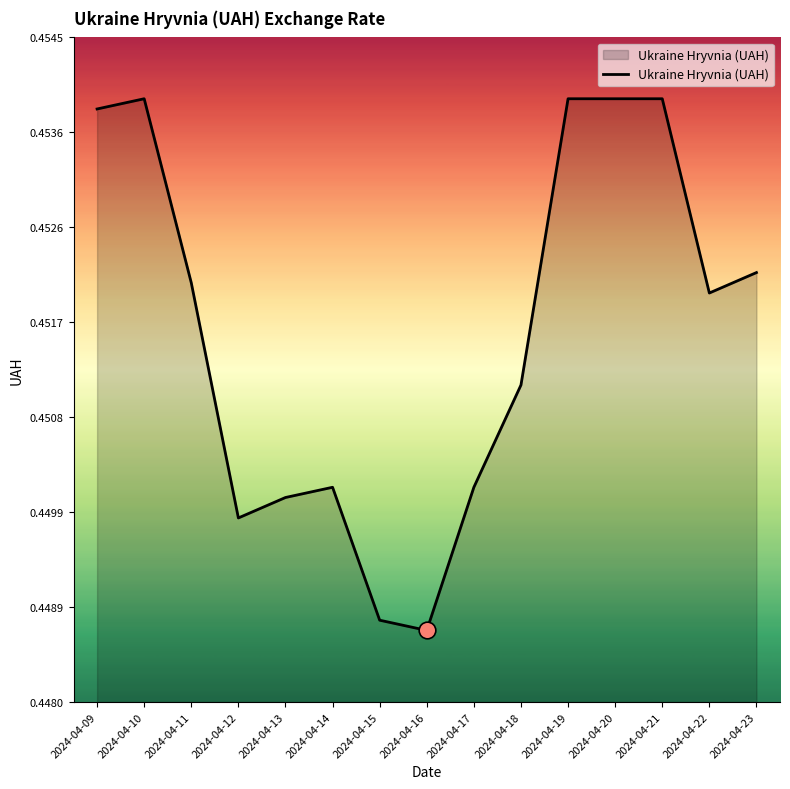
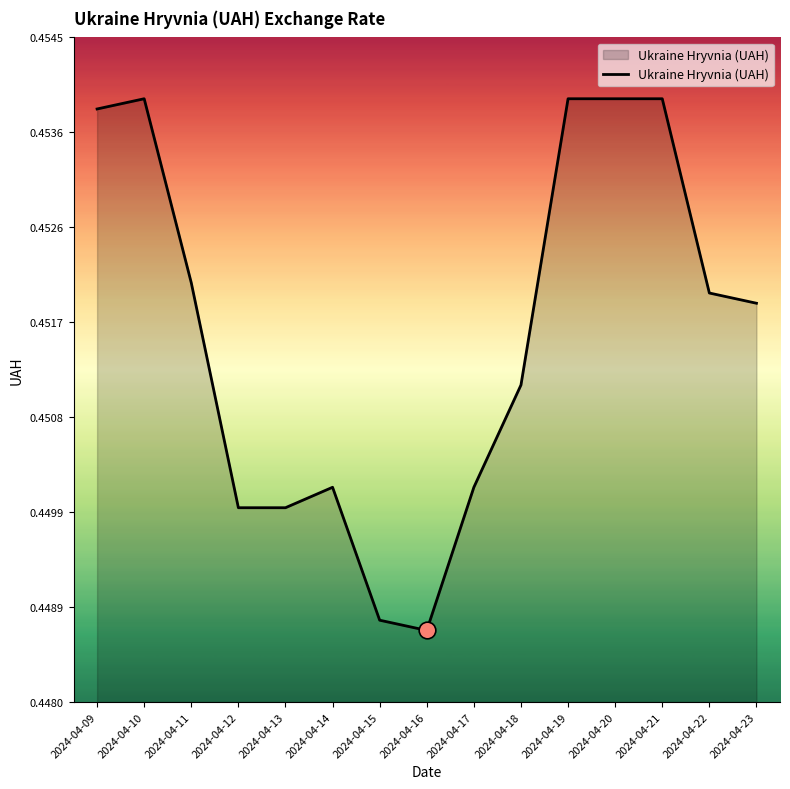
  {
    "Ukraine Hryvnia (UAH)": {
      "2024-04-09": 0.4538,
      "2024-04-10": 0.4539,
      "2024-04-11": 0.4521,
-     "2024-04-12": 0.4498,
-     "2024-04-13": 0.4500,
+     "2024-04-12": 0.4499,
+     "2024-04-13": 0.4499,
      "2024-04-14": 0.4501,
      "2024-04-15": 0.4488,
      "2024-04-17": 0.4501,
      "2024-04-18": 0.4511,
      "2024-04-19": 0.4539,
      "2024-04-20": 0.4539,
      "2024-04-21": 0.4539,
      "2024-04-22": 0.4520,
-     "2024-04-23": 0.4522
+     "2024-04-23": 0.4519
    }
  }
